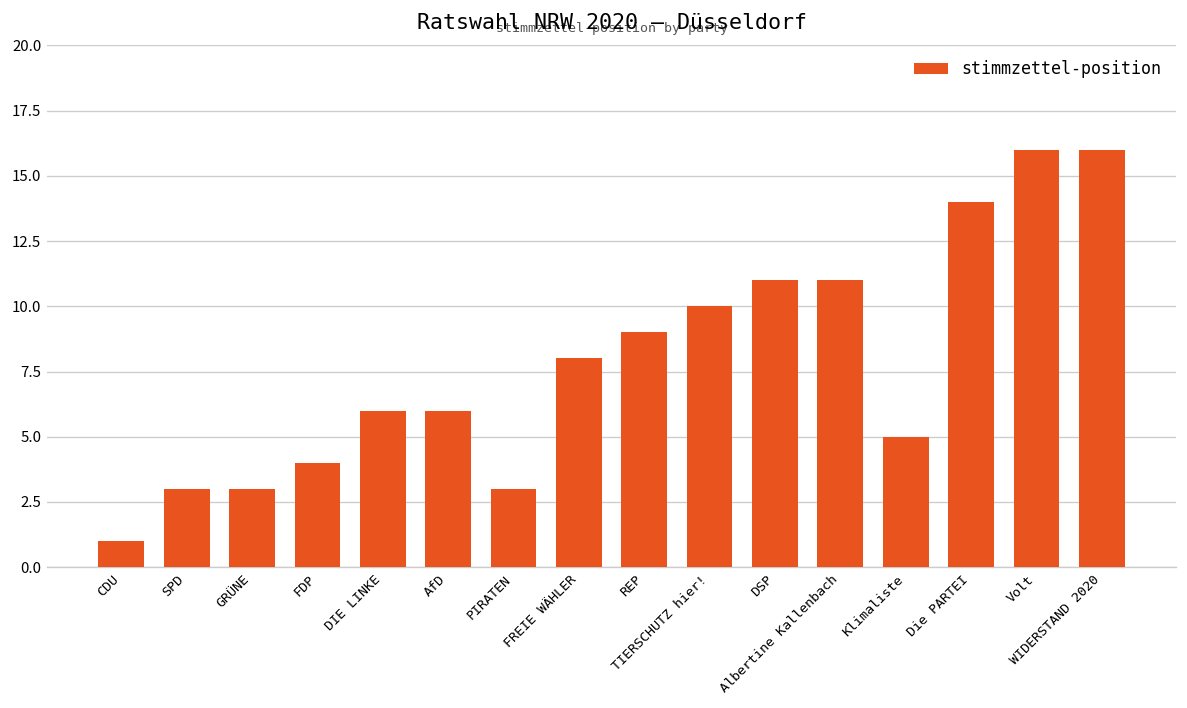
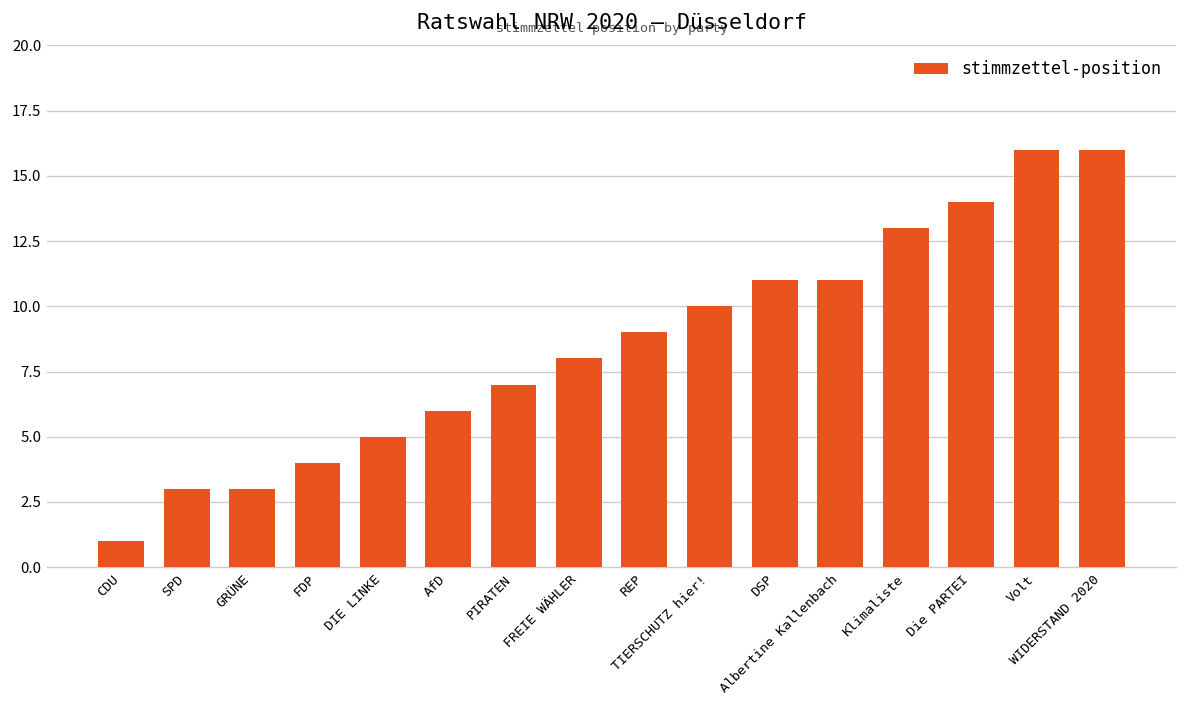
  {
    "CDU": 1,
    "SPD": 3,
    "GRÜNE": 3,
    "FDP": 4,
-   "DIE LINKE": 6,
+   "DIE LINKE": 5,
    "AfD": 6,
-   "PIRATEN": 3,
+   "PIRATEN": 7,
    "FREIE WÄHLER": 8,
    "REP": 9,
    "TIERSCHUTZ hier!": 10,
    "DSP": 11,
    "Albertine Kallenbach": 11,
-   "Klimaliste": 5,
+   "Klimaliste": 13,
    "Die PARTEI": 14,
    "Volt": 16,
    "WIDERSTAND 2020": 16
  }
